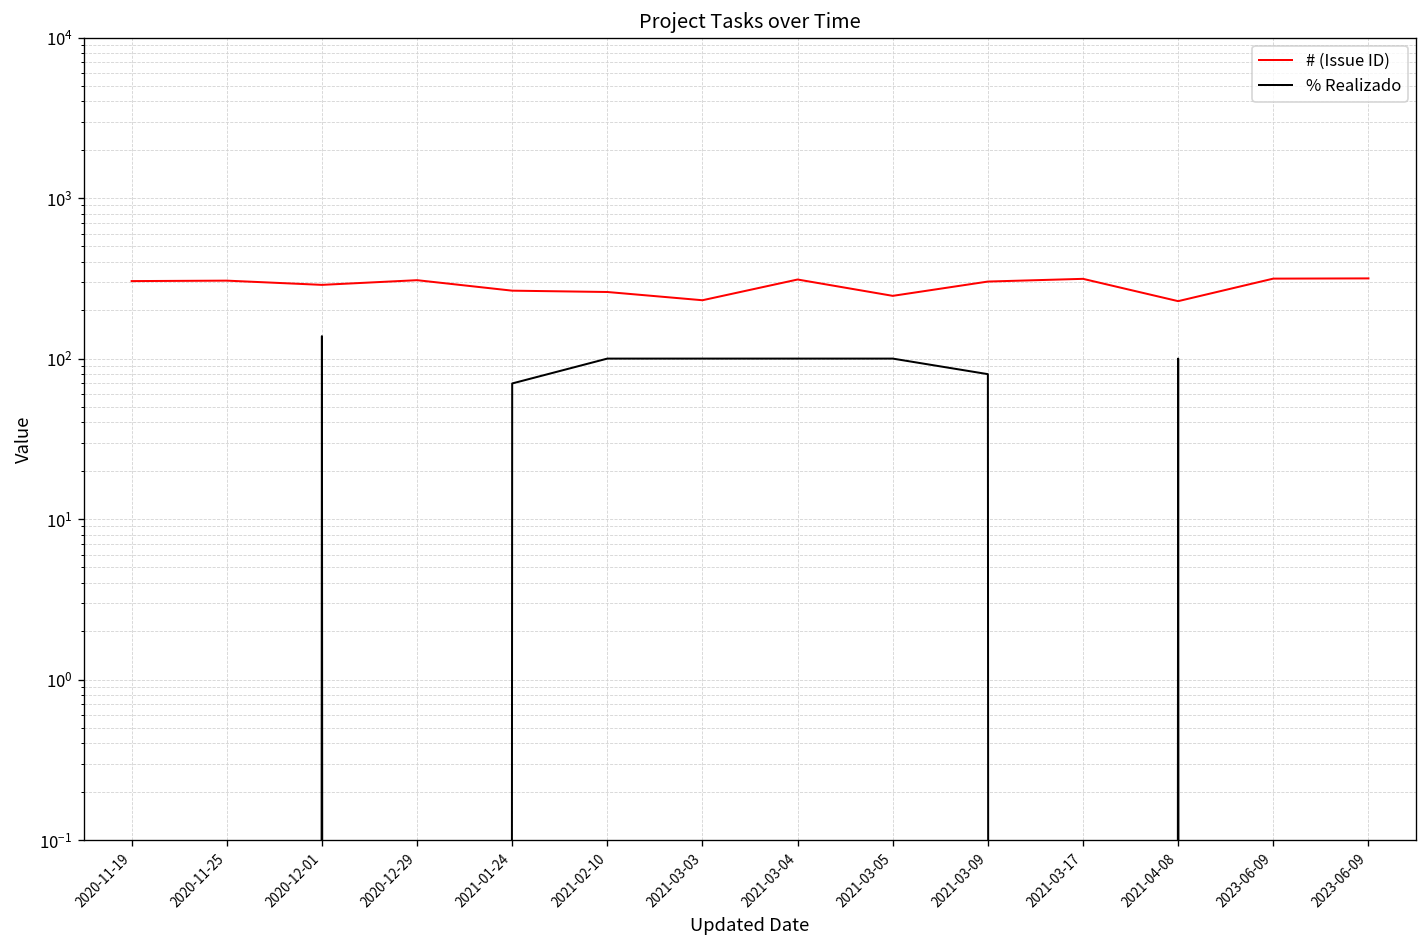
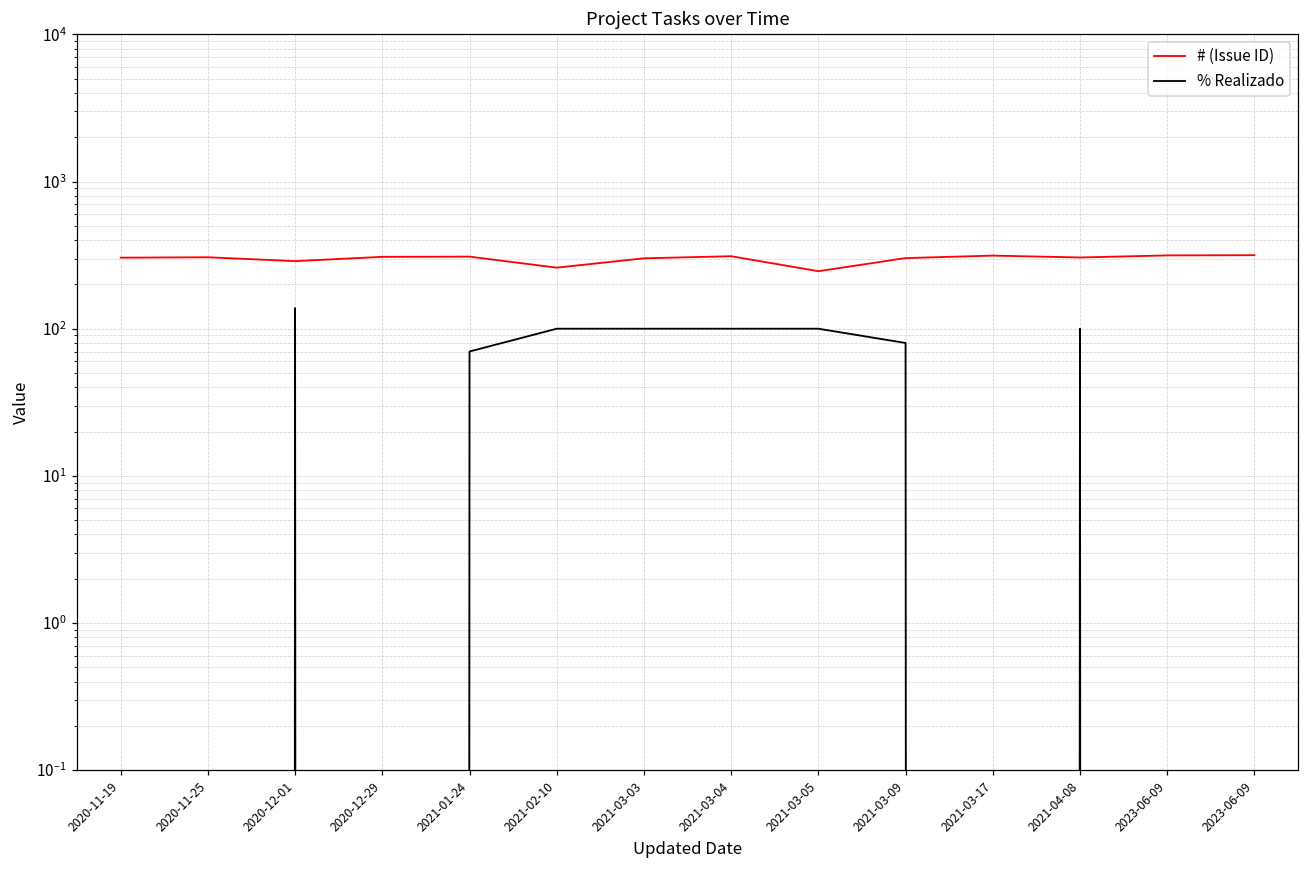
  {
    "# (Issue ID)": {
      "2020-11-19": 300,
      "2020-11-25": 310,
      "2020-12-01": 290,
      "2020-12-29": 310,
-     "2021-01-24": 270,
+     "2021-01-24": 310,
      "2021-02-10": 260,
-     "2021-03-03": 230,
+     "2021-03-03": 300,
      "2021-03-04": 310,
      "2021-03-05": 250,
      "2021-03-09": 300,
      "2021-03-17": 310,
-     "2021-04-08": 230
+     "2021-04-08": 310
    },
    "% Realizado": {
      "2020-12-01": 140,
      "2021-01-24": 70,
      "2021-02-10": 100,
      "2021-03-03": 100,
      "2021-03-04": 100,
      "2021-03-05": 100,
      "2021-03-09": 80,
      "2021-04-08": 100
    }
  }
